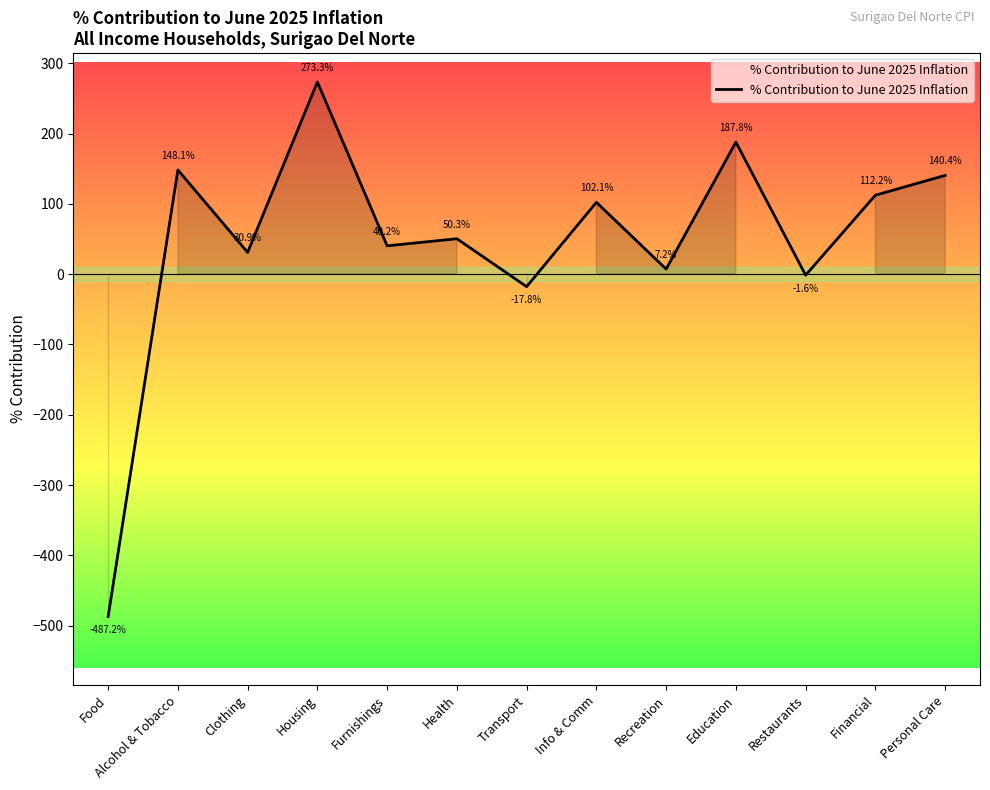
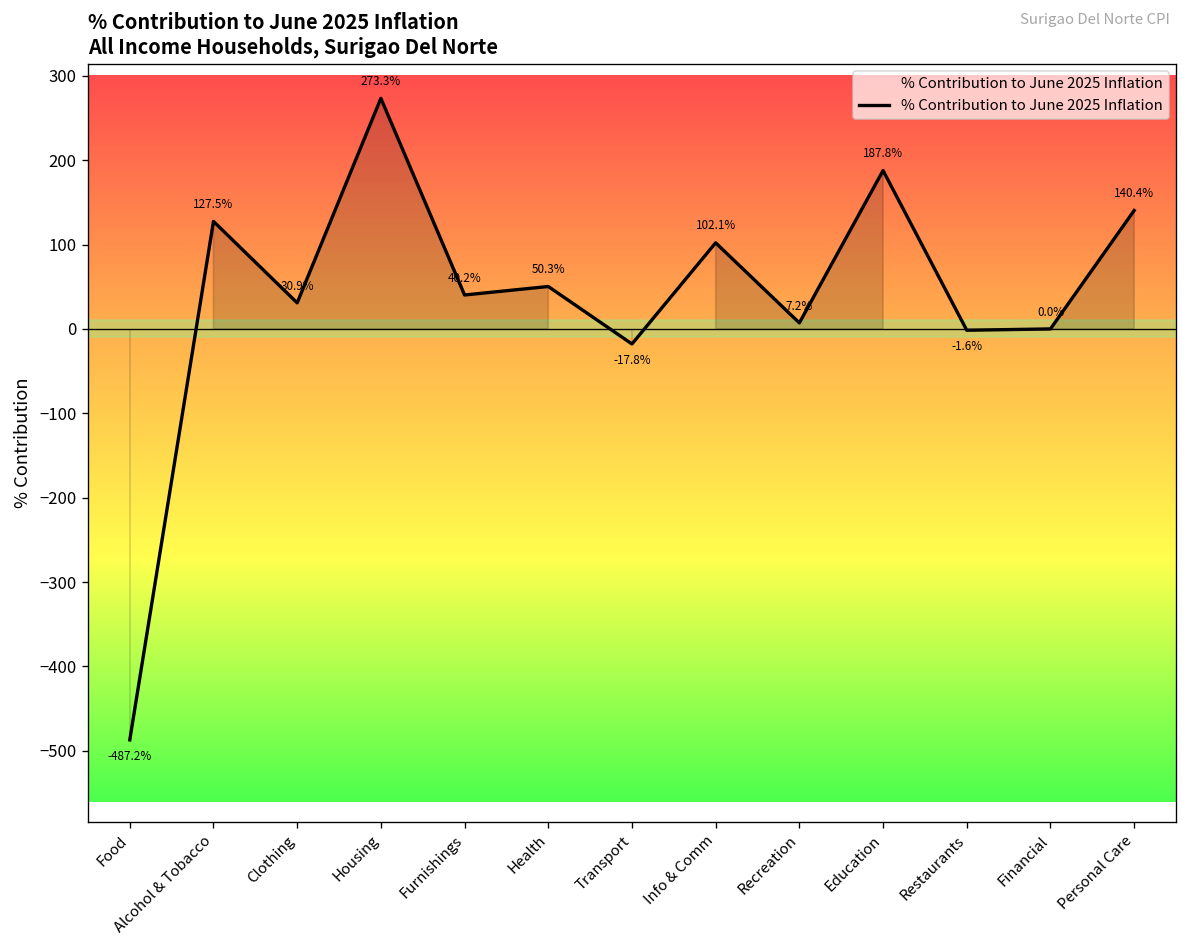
  {
    "% Contribution to June 2025 Inflation": {
-     "Alcohol & Tobacco": "148.1%",
-     "Financial": "112.2%"
+     "Alcohol & Tobacco": "127.5%",
+     "Financial": "0.0%"
    }
  }
